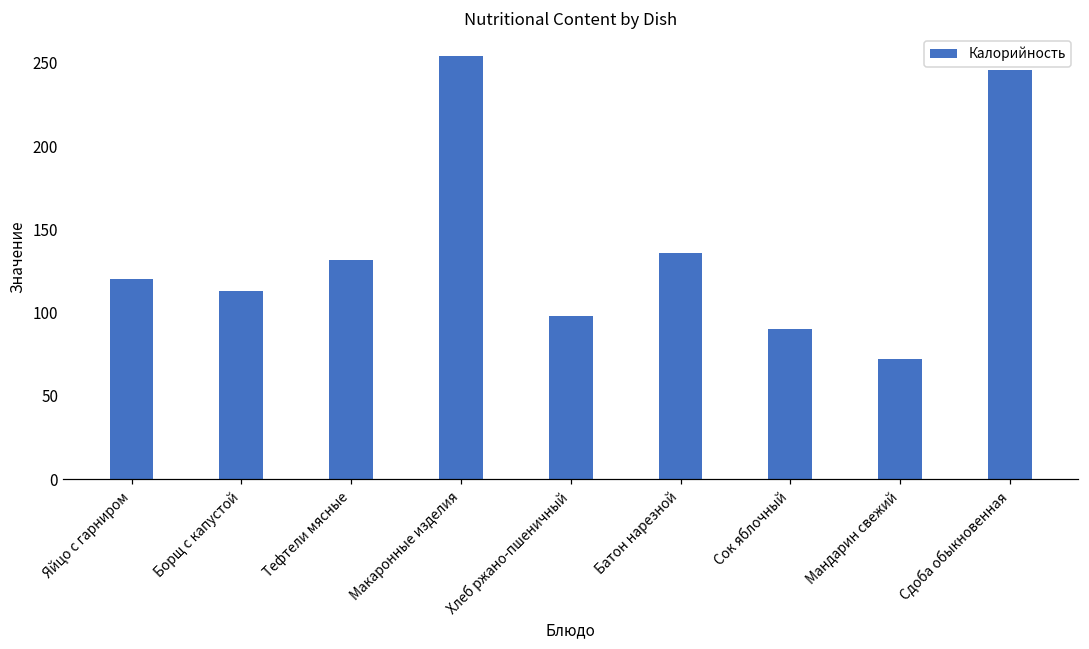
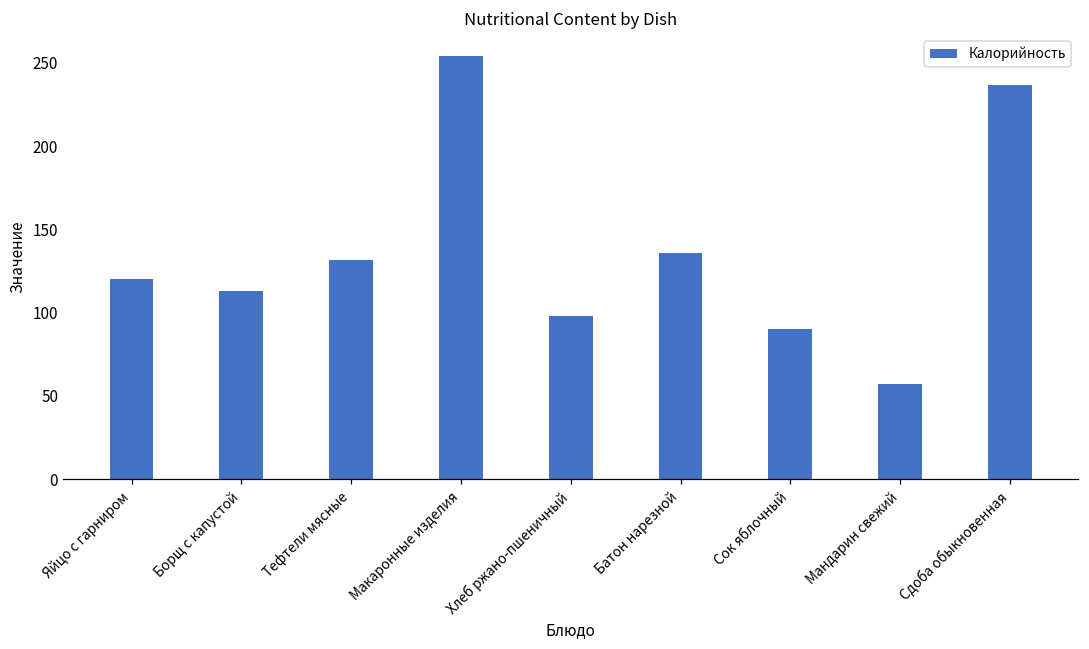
  {
    "Яйцо с гарниром": 120,
    "Борщ с капустой": 113,
    "Тефтели мясные": 132,
    "Макаронные изделия": 254,
    "Хлеб ржано-пшеничный": 98,
    "Батон нарезной": 136,
    "Сок яблочный": 90,
-   "Мандарин свежий": 72,
-   "Сдоба обыкновенная": 246
+   "Мандарин свежий": 57,
+   "Сдоба обыкновенная": 237
  }
